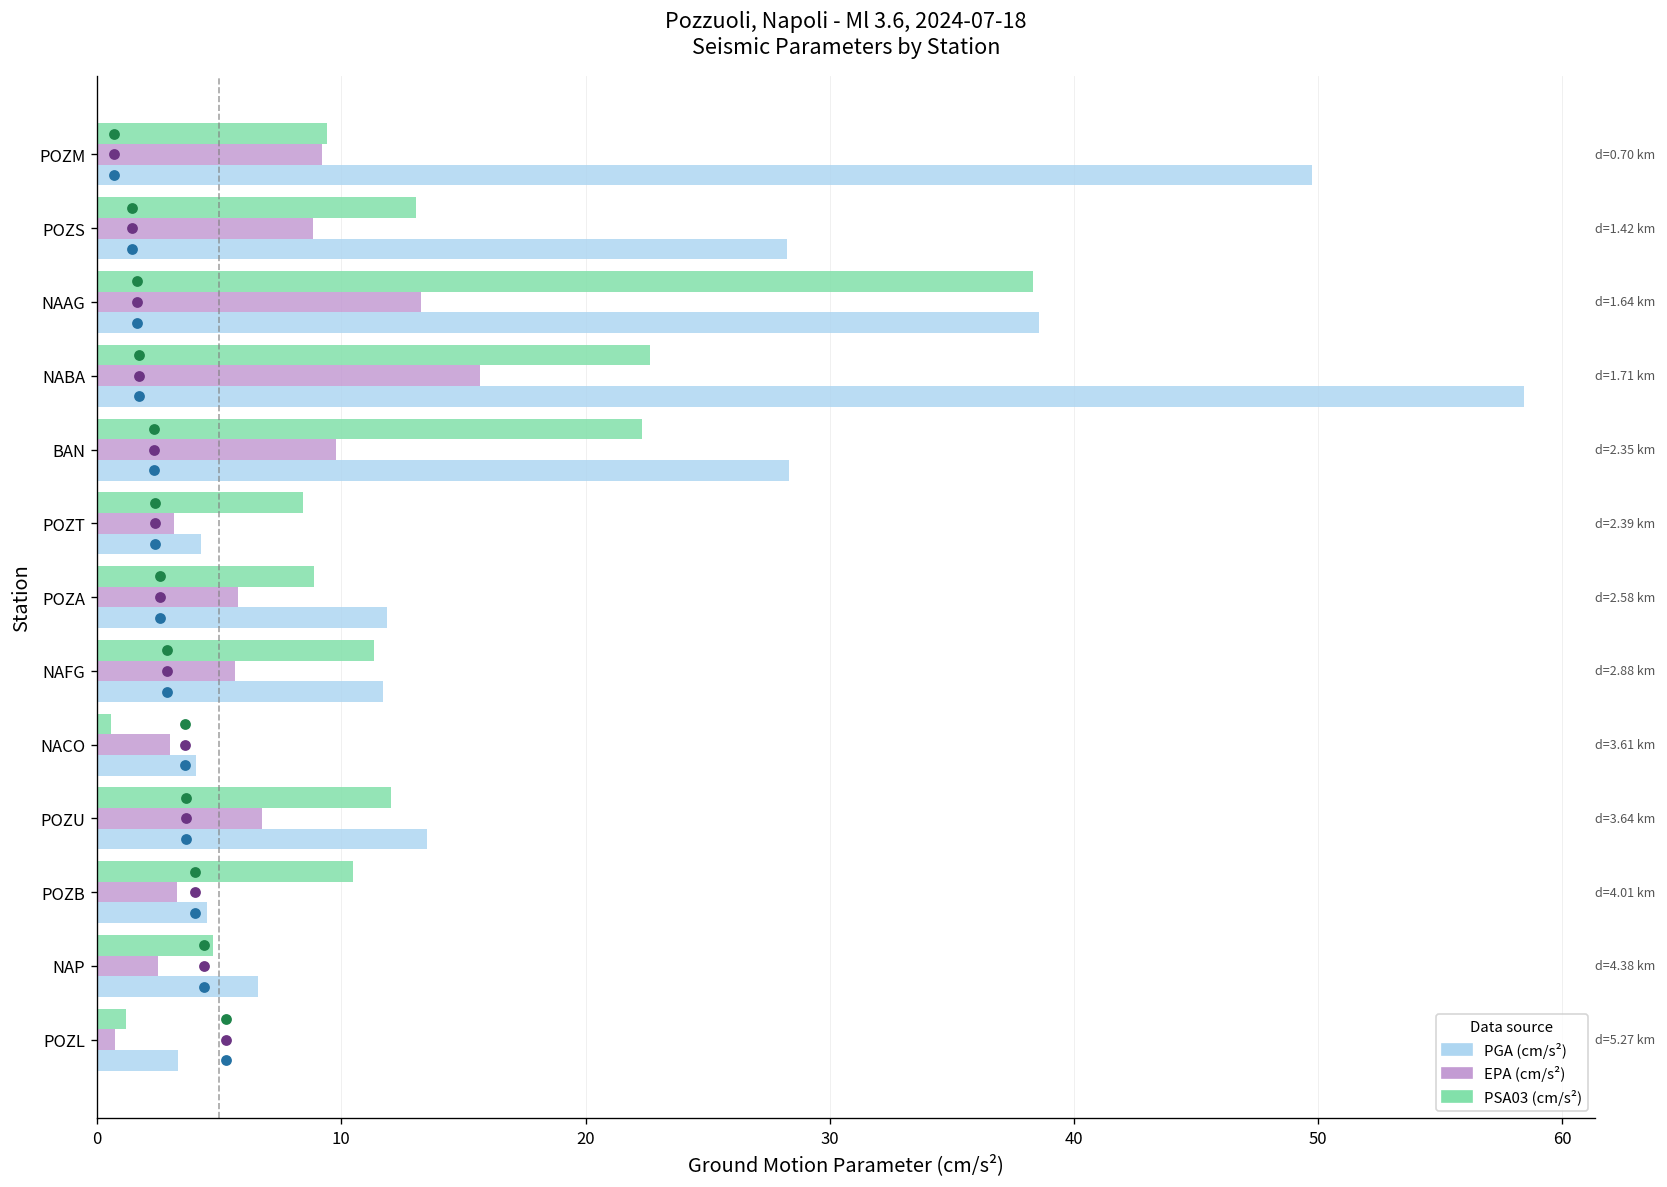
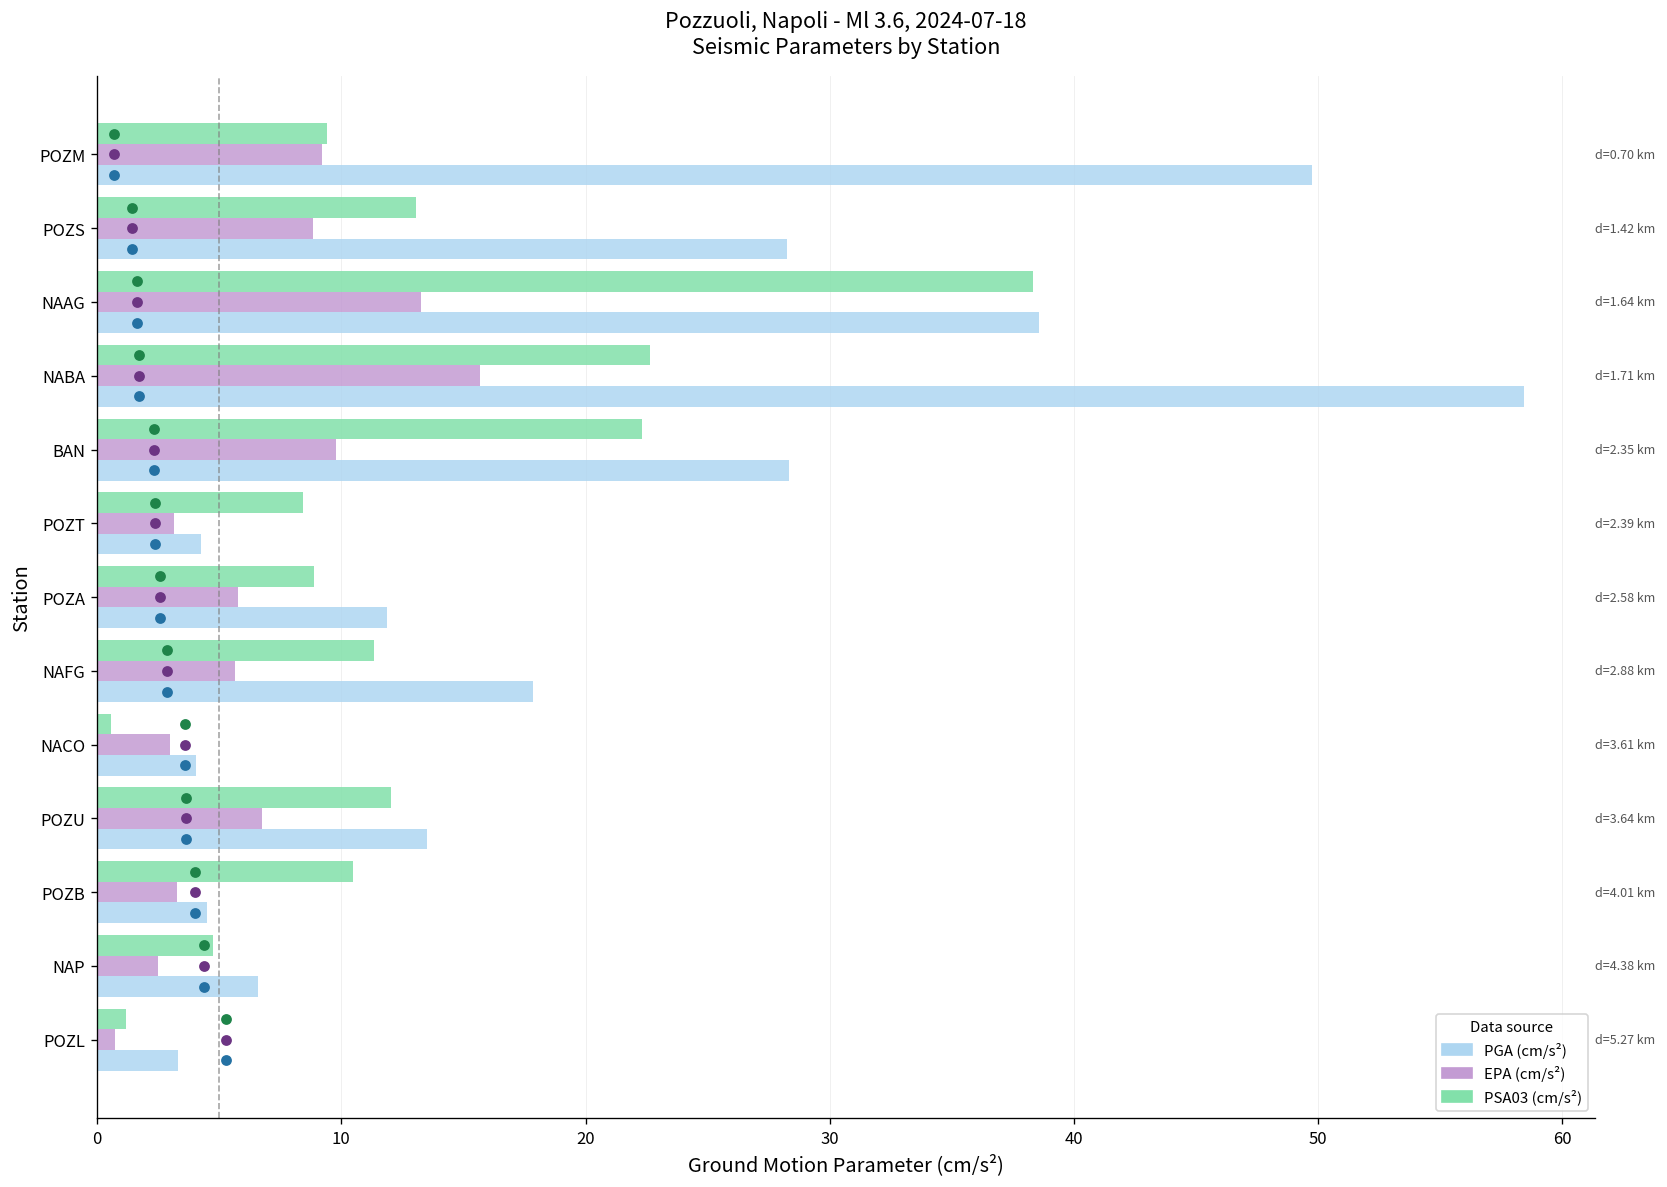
  {
    "PGA (cm/s²)": {
      "POZM": 49.8,
      "POZS": 28.2,
      "NAAG": 38.6,
      "NABA": 58.4,
      "BAN": 28.4,
      "POZT": 4.2,
      "POZA": 11.9,
-     "NAFG": 11.7,
+     "NAFG": 17.9,
      "NACO": 4.1,
      "POZU": 13.5,
      "POZB": 4.5,
      "NAP": 6.6,
      "POZL": 3.3
    },
    "EPA (cm/s²)": {
      "POZM": 9.2,
      "POZS": 8.9,
      "NAAG": 13.3,
      "NABA": 15.7,
      "BAN": 9.8,
      "POZT": 3.2,
      "POZA": 5.8,
      "NAFG": 5.7,
      "NACO": 3.0,
      "POZU": 6.8,
      "POZB": 3.3,
      "NAP": 2.5,
      "POZL": 0.7
    },
    "PSA03 (cm/s²)": {
      "POZM": 9.4,
      "POZS": 13.1,
      "NAAG": 38.3,
      "NABA": 22.6,
      "BAN": 22.3,
      "POZT": 8.4,
      "POZA": 8.9,
      "NAFG": 11.3,
      "NACO": 0.6,
      "POZU": 12.0,
      "POZB": 10.5,
      "NAP": 4.7,
      "POZL": 1.2
    }
  }
